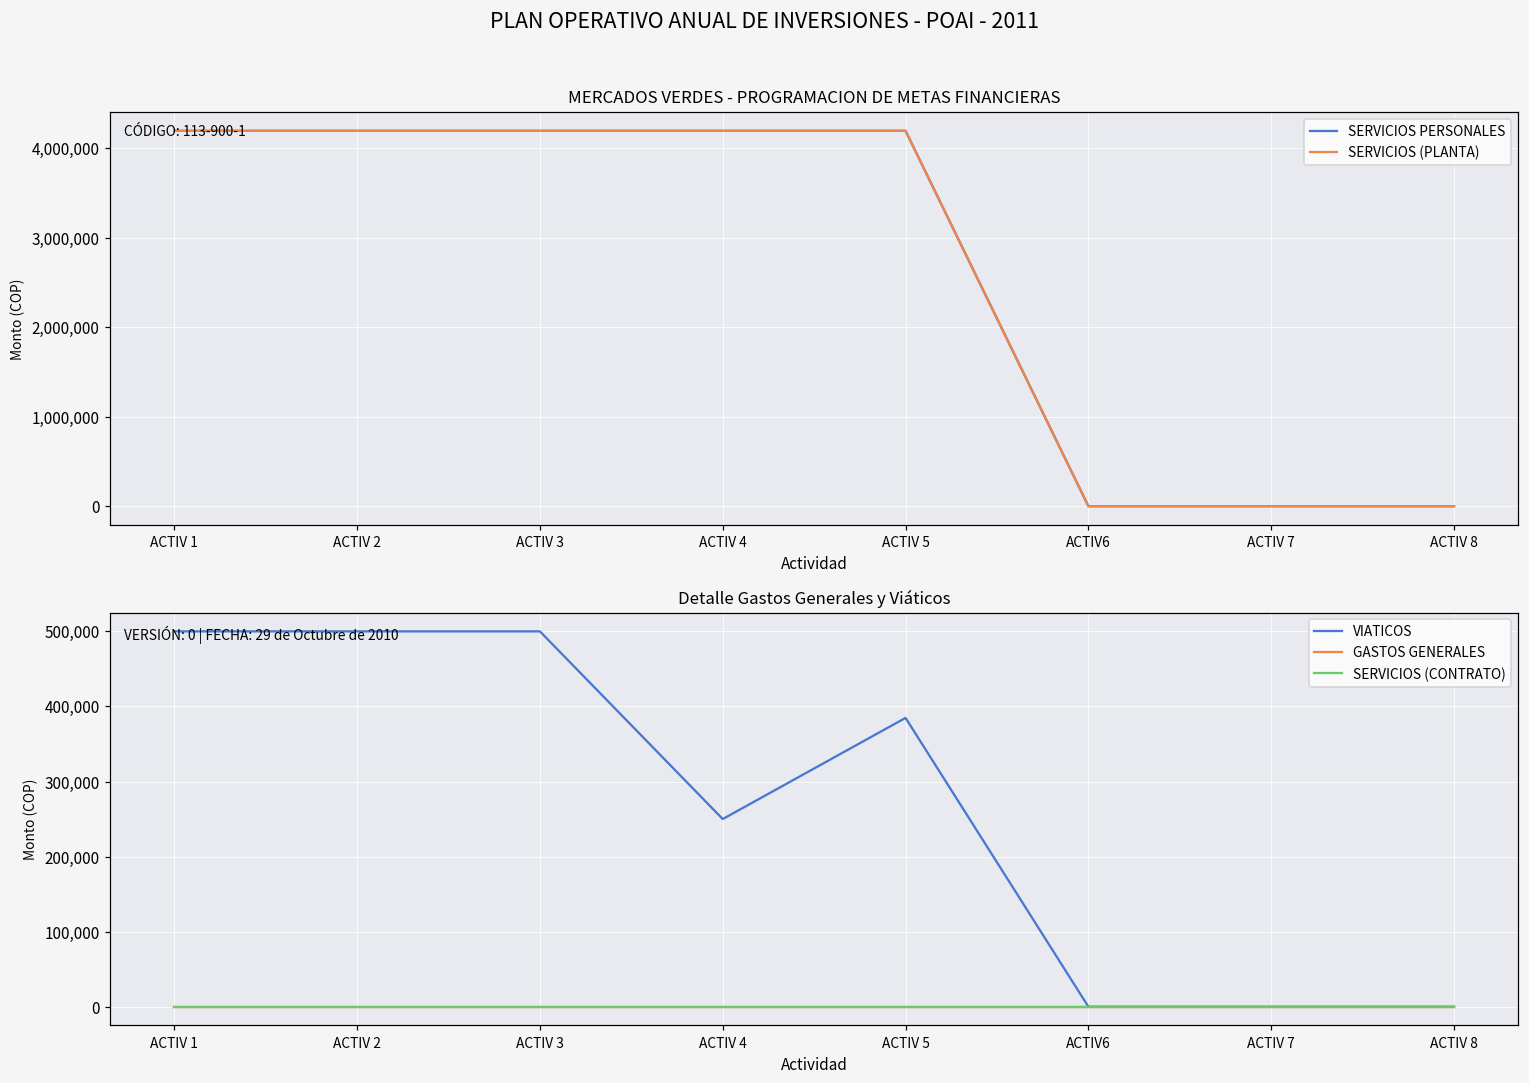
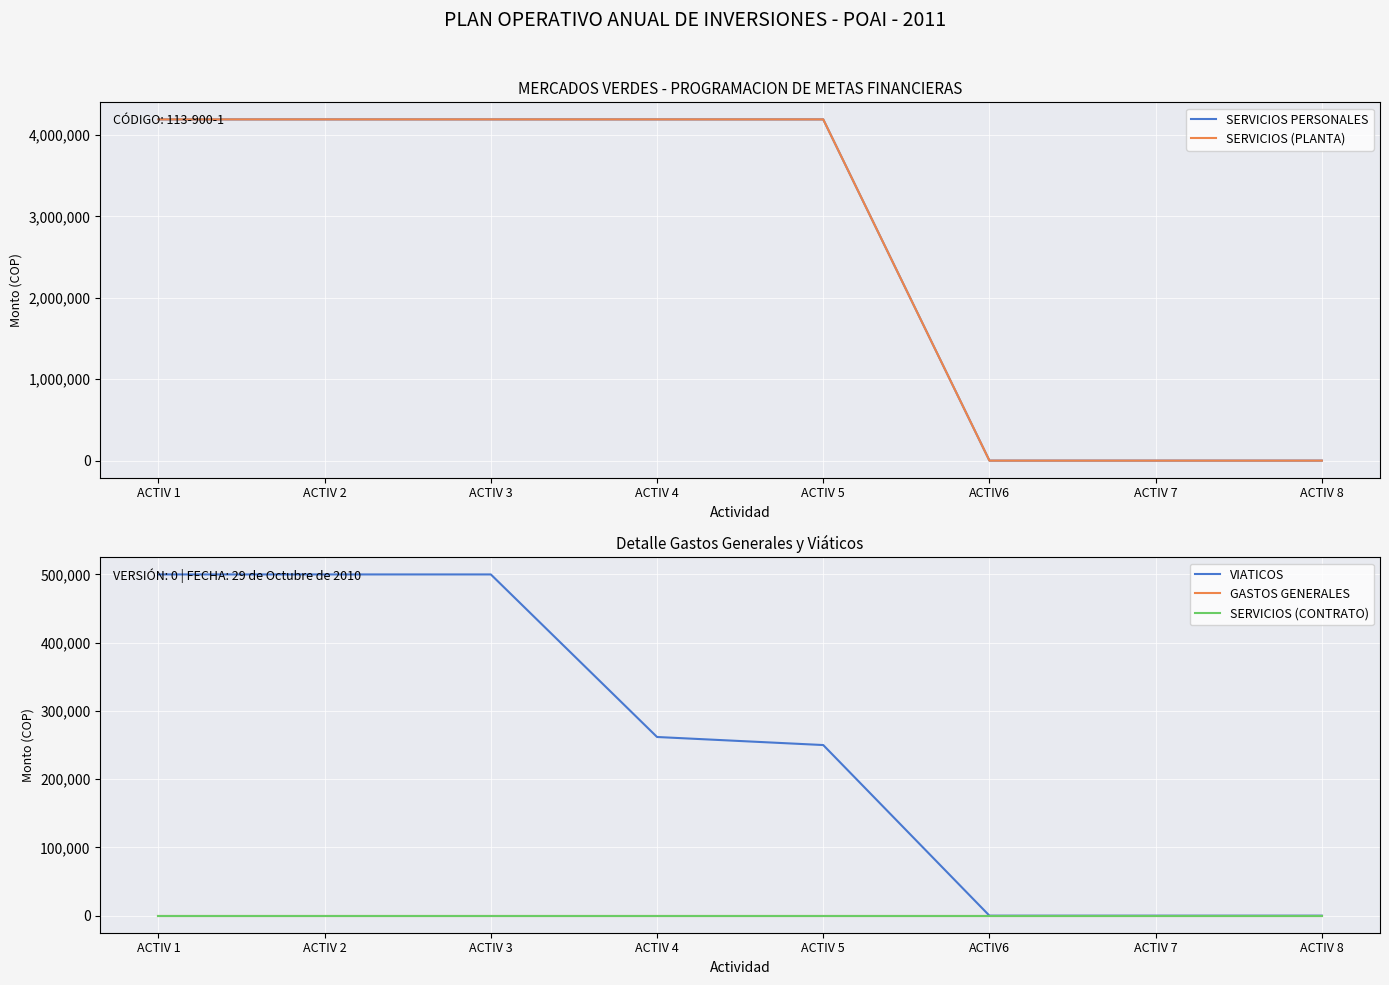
  {
    "MERCADOS VERDES - PROGRAMACION DE METAS FINANCIERAS": {
      "ACTIV 2": "4,200,000",
      "ACTIV 3": "4,200,000",
      "ACTIV 4": "4,200,000",
      "ACTIV 5": "4,200,000",
      "ACTIV6": "0",
      "ACTIV 7": "0",
      "ACTIV 8": "0"
    },
    "Detalle Gastos Generales y Viáticos": {
      "VIATICOS": {
        "ACTIV 3": "500,000",
-       "ACTIV 4": "250,000",
-       "ACTIV 5": "380,000"
+       "ACTIV 4": "260,000",
+       "ACTIV 5": "250,000"
      },
      "SERVICIOS (CONTRATO)": {
        "ACTIV 1": "0",
        "ACTIV 2": "0",
        "ACTIV 3": "0",
        "ACTIV 4": "0",
        "ACTIV 5": "0"
      }
    }
  }
